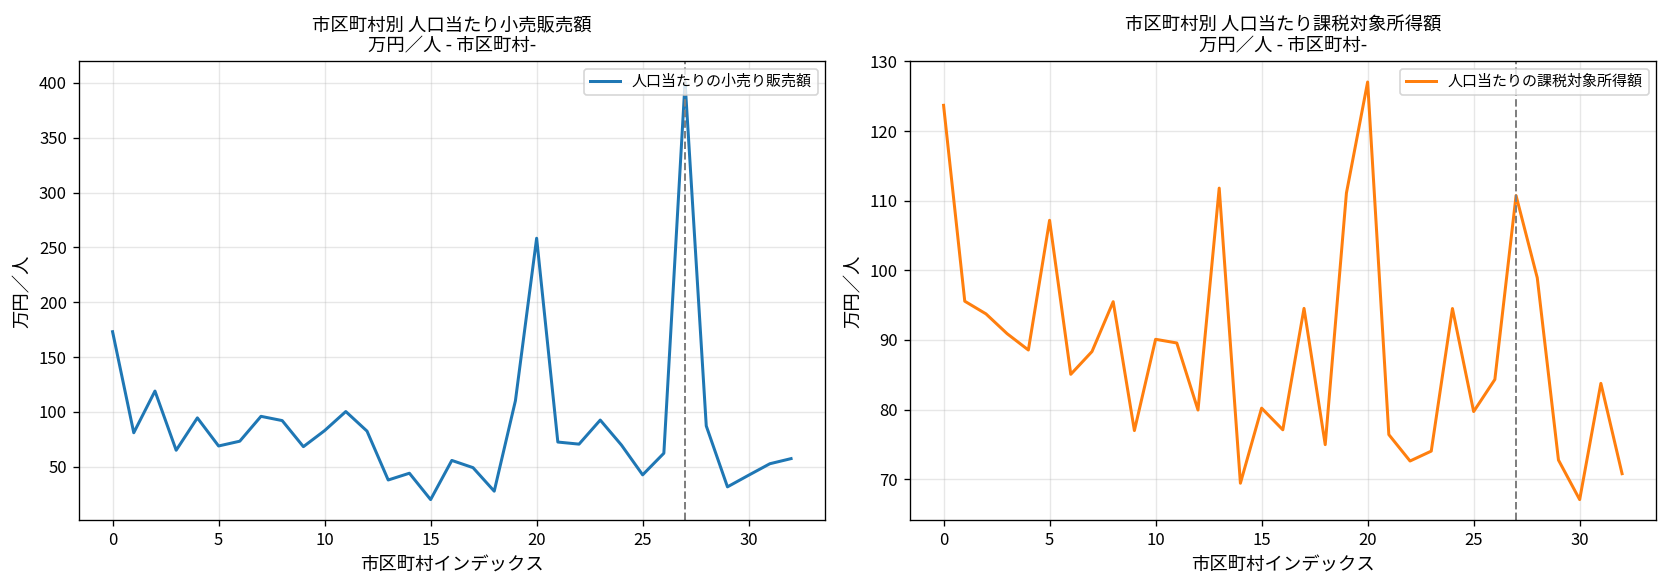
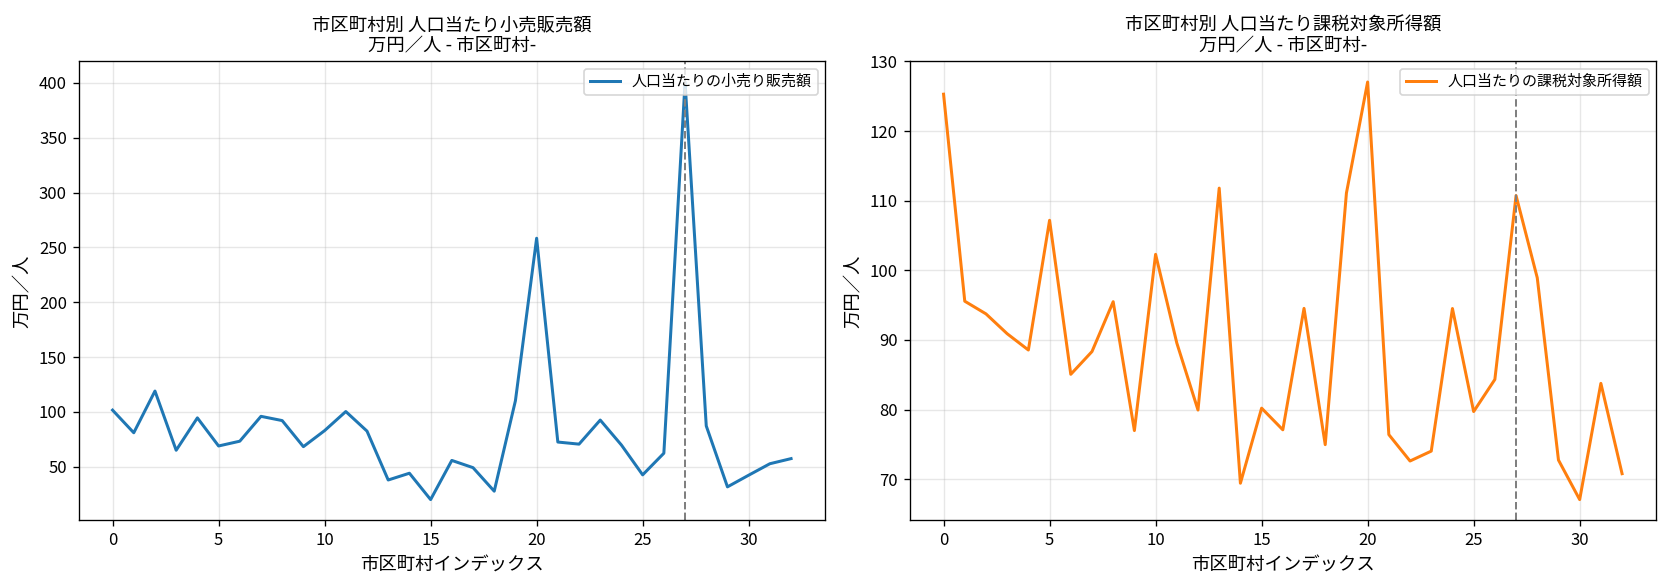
  {
    "市区町村別 人口当たり小売販売額 万円／人 - 市区町村-": {
-     "0": 170,
+     "0": 100,
      "5": 70,
      "10": 80,
      "15": 20,
      "20": 260,
      "25": 40,
      "30": 40
    },
    "市区町村別 人口当たり課税対象所得額 万円／人 - 市区町村-": {
-     "0": 124,
+     "0": 125,
      "5": 107,
-     "10": 90,
+     "10": 102,
      "15": 80,
      "20": 127,
      "25": 80,
      "30": 67
    }
  }
